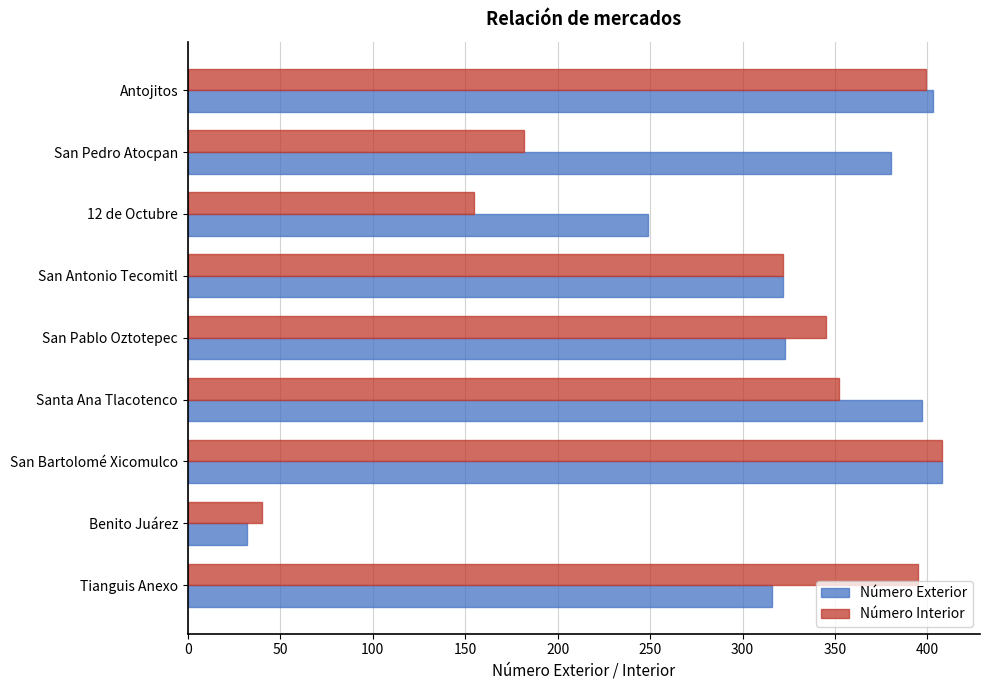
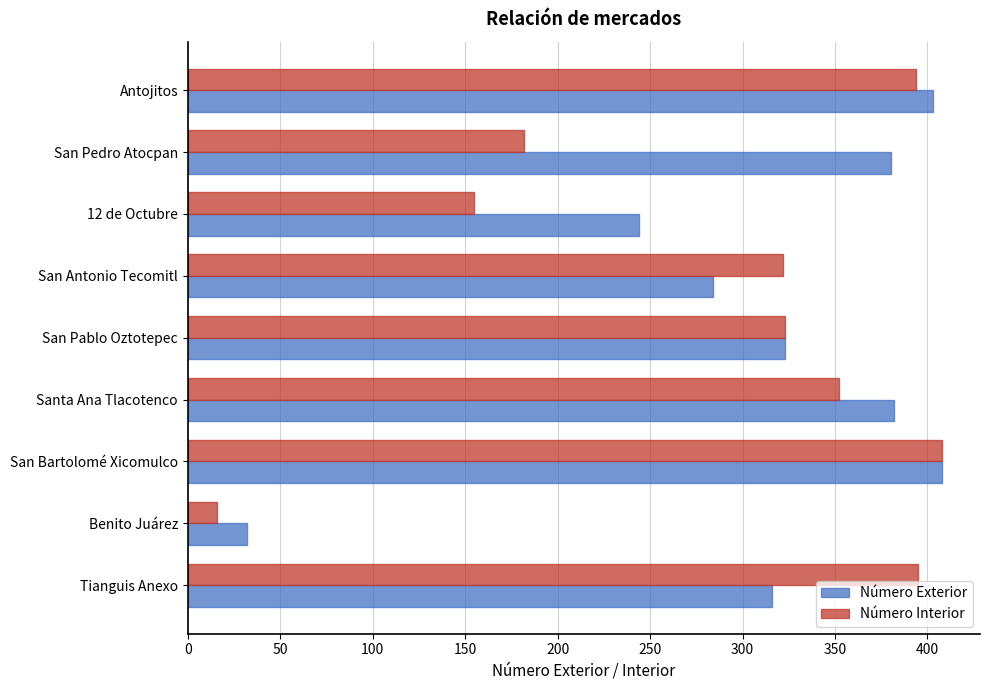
  {
    "Número Exterior": {
      "Antojitos": 403,
      "San Pedro Atocpan": 380,
-     "12 de Octubre": 249,
-     "San Antonio Tecomitl": 322,
+     "12 de Octubre": 244,
+     "San Antonio Tecomitl": 284,
      "San Pablo Oztotepec": 323,
-     "Santa Ana Tlacotenco": 397,
+     "Santa Ana Tlacotenco": 382,
      "San Bartolomé Xicomulco": 408,
      "Benito Juárez": 32,
      "Tianguis Anexo": 316
    },
    "Número Interior": {
-     "Antojitos": 399,
+     "Antojitos": 394,
      "San Pedro Atocpan": 182,
      "12 de Octubre": 155,
      "San Antonio Tecomitl": 322,
-     "San Pablo Oztotepec": 345,
+     "San Pablo Oztotepec": 323,
      "Santa Ana Tlacotenco": 352,
      "San Bartolomé Xicomulco": 408,
-     "Benito Juárez": 40,
+     "Benito Juárez": 16,
      "Tianguis Anexo": 395
    }
  }
